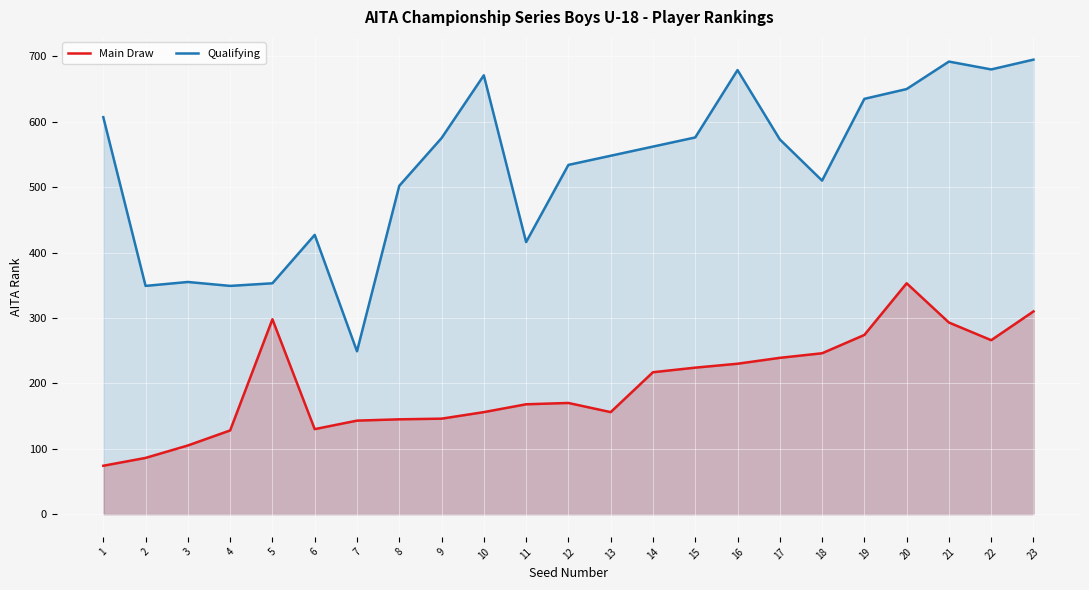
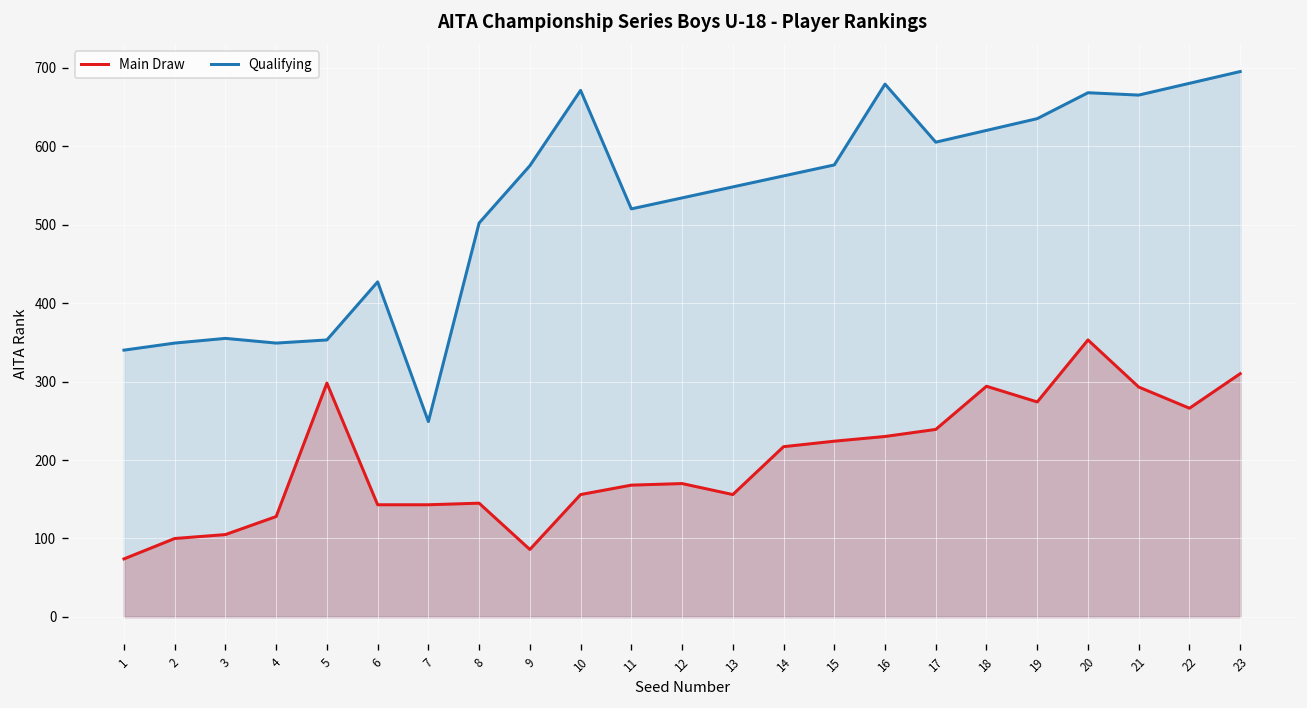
  {
    "Main Draw": {
      "1": 70,
-     "2": 90,
+     "2": 100,
      "3": 110,
      "4": 130,
      "5": 300,
-     "6": 130,
+     "6": 140,
      "7": 140,
      "8": 150,
-     "9": 150,
+     "9": 90,
      "10": 160,
      "11": 170,
      "12": 170,
      "13": 160,
      "14": 220,
      "15": 220,
      "16": 230,
      "17": 240,
-     "18": 250,
+     "18": 290,
      "19": 270,
      "20": 350,
      "21": 290,
      "22": 270,
      "23": 310
    },
    "Qualifying": {
-     "1": 610,
+     "1": 340,
      "2": 350,
      "3": 360,
      "4": 350,
      "5": 350,
      "6": 430,
      "7": 250,
      "8": 500,
      "9": 580,
      "10": 670,
-     "11": 420,
+     "11": 520,
      "12": 530,
      "13": 550,
      "14": 560,
      "15": 580,
      "16": 680,
-     "17": 570,
-     "18": 510,
+     "17": 610,
+     "18": 620,
      "19": 640,
-     "20": 650,
-     "21": 690,
+     "20": 670,
+     "21": 670,
      "22": 680,
      "23": 700
    }
  }
